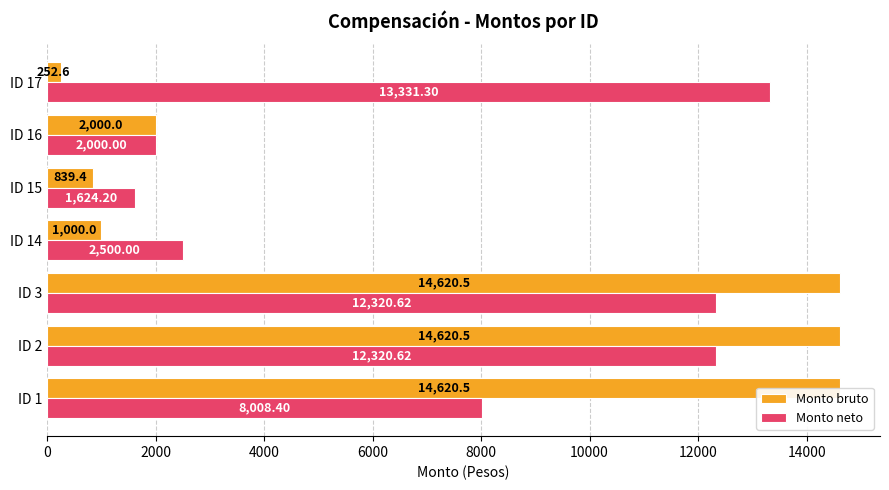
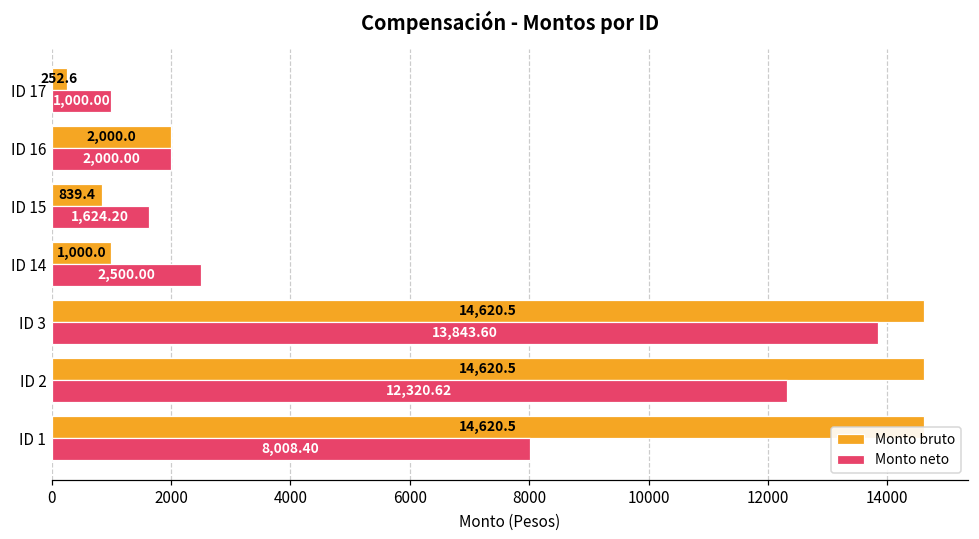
  {
    "Monto bruto": {
      "ID 17": "252.6",
      "ID 16": "2,000.0",
      "ID 15": "839.4",
      "ID 14": "1,000.0",
      "ID 3": "14,620.5",
      "ID 2": "14,620.5"
    },
    "Monto neto": {
-     "ID 17": "13,331.30",
+     "ID 17": "1,000.00",
      "ID 16": "2,000.00",
      "ID 15": "1,624.20",
      "ID 14": "2,500.00",
-     "ID 3": "12,320.62",
+     "ID 3": "13,843.60",
      "ID 2": "12,320.62",
      "ID 1": "8,008.40"
    }
  }
